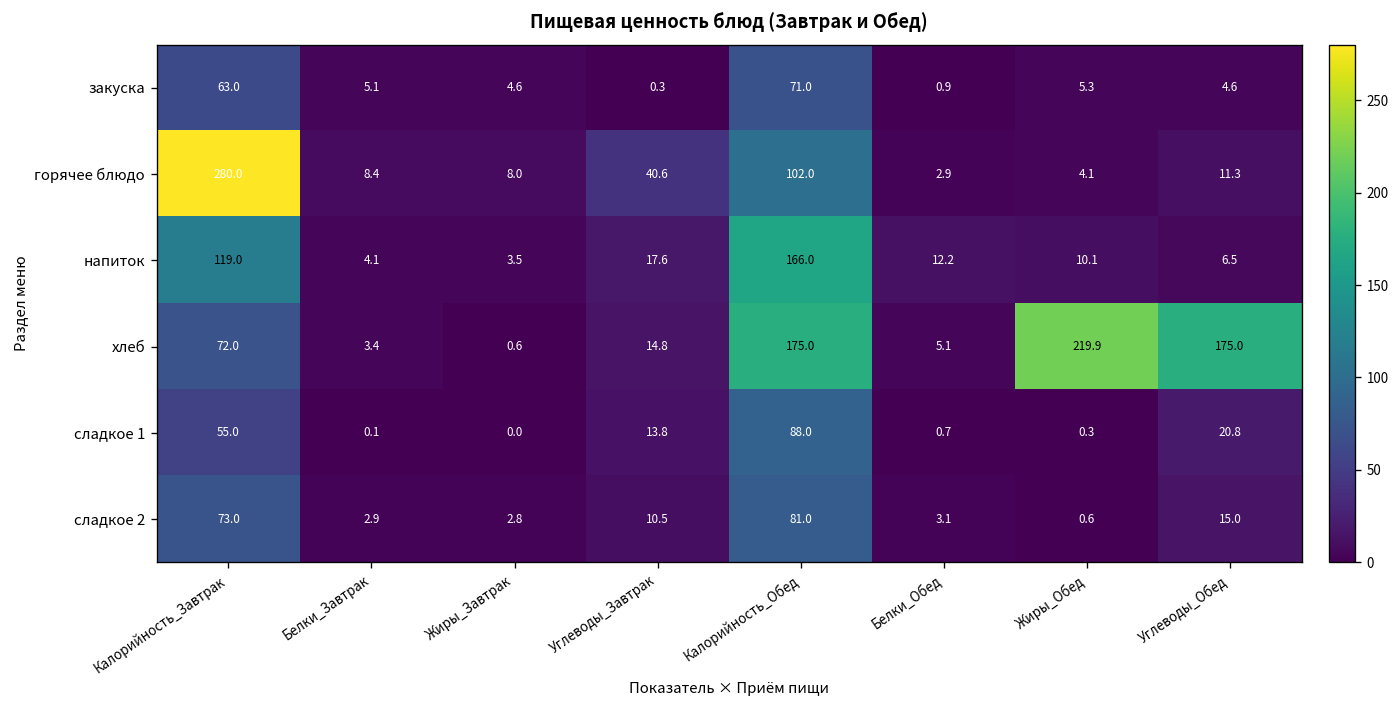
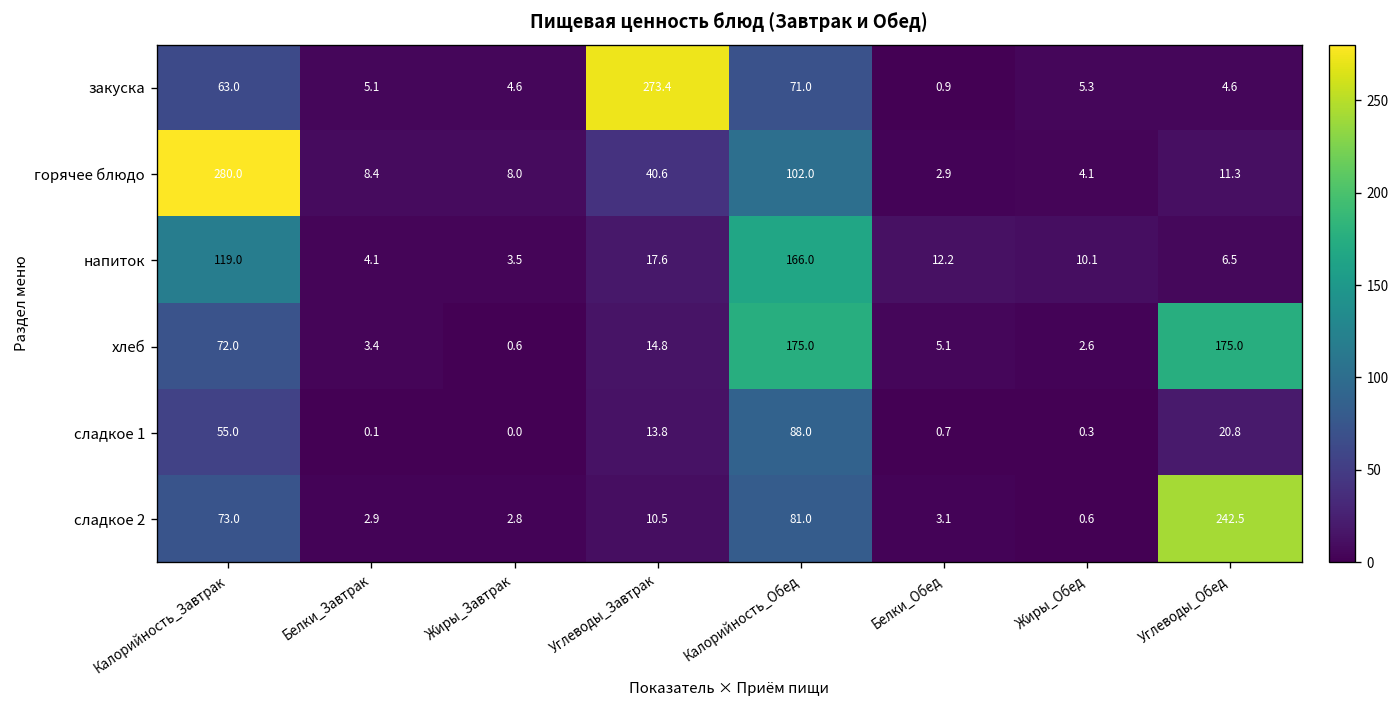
  {
    "закуска": {
      "Калорийность_Завтрак": 63.0,
      "Белки_Завтрак": 5.1,
      "Жиры_Завтрак": 4.6,
-     "Углеводы_Завтрак": 0.3,
+     "Углеводы_Завтрак": 273.4,
      "Калорийность_Обед": 71.0,
      "Белки_Обед": 0.9,
      "Жиры_Обед": 5.3,
      "Углеводы_Обед": 4.6
    },
    "горячее блюдо": {
      "Калорийность_Завтрак": 280.0,
      "Белки_Завтрак": 8.4,
      "Жиры_Завтрак": 8.0,
      "Углеводы_Завтрак": 40.6,
      "Калорийность_Обед": 102.0,
      "Белки_Обед": 2.9,
      "Жиры_Обед": 4.1,
      "Углеводы_Обед": 11.3
    },
    "напиток": {
      "Калорийность_Завтрак": 119.0,
      "Белки_Завтрак": 4.1,
      "Жиры_Завтрак": 3.5,
      "Углеводы_Завтрак": 17.6,
      "Калорийность_Обед": 166.0,
      "Белки_Обед": 12.2,
      "Жиры_Обед": 10.1,
      "Углеводы_Обед": 6.5
    },
    "хлеб": {
      "Калорийность_Завтрак": 72.0,
      "Белки_Завтрак": 3.4,
      "Жиры_Завтрак": 0.6,
      "Углеводы_Завтрак": 14.8,
      "Калорийность_Обед": 175.0,
      "Белки_Обед": 5.1,
-     "Жиры_Обед": 219.9,
+     "Жиры_Обед": 2.6,
      "Углеводы_Обед": 175.0
    },
    "сладкое 1": {
      "Калорийность_Завтрак": 55.0,
      "Белки_Завтрак": 0.1,
      "Жиры_Завтрак": 0.0,
      "Углеводы_Завтрак": 13.8,
      "Калорийность_Обед": 88.0,
      "Белки_Обед": 0.7,
      "Жиры_Обед": 0.3,
      "Углеводы_Обед": 20.8
    },
    "сладкое 2": {
      "Калорийность_Завтрак": 73.0,
      "Белки_Завтрак": 2.9,
      "Жиры_Завтрак": 2.8,
      "Углеводы_Завтрак": 10.5,
      "Калорийность_Обед": 81.0,
      "Белки_Обед": 3.1,
      "Жиры_Обед": 0.6,
-     "Углеводы_Обед": 15.0
+     "Углеводы_Обед": 242.5
    }
  }
